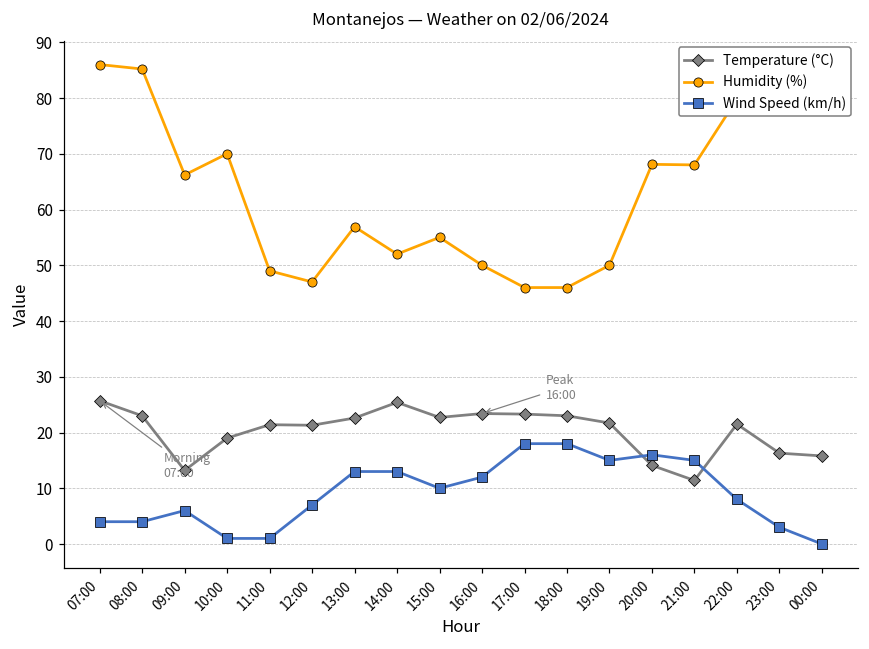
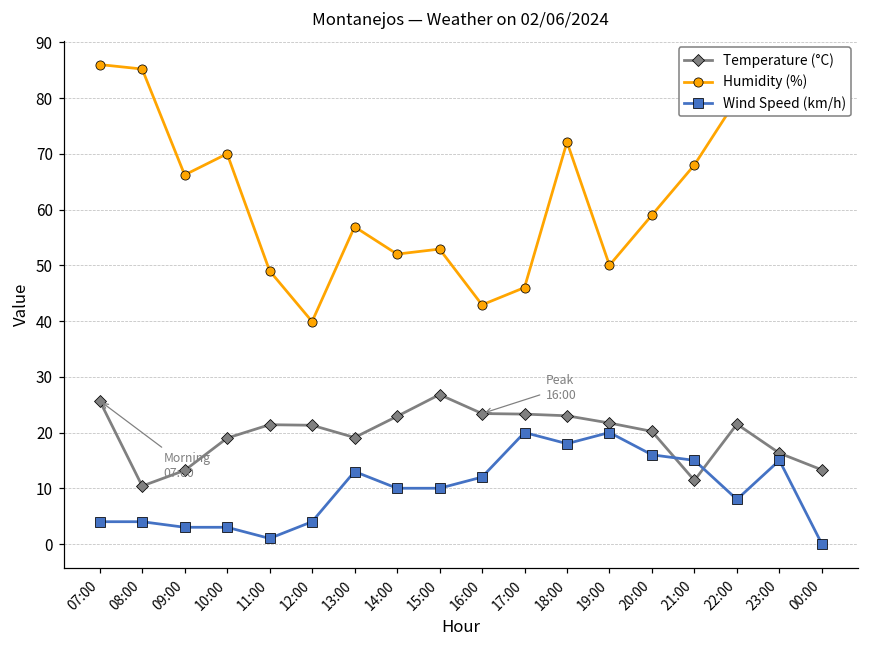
  {
    "Temperature (°C)": {
      "07:00": 26,
-     "08:00": 23,
+     "08:00": 10,
      "10:00": 19,
      "11:00": 21,
      "12:00": 21,
-     "13:00": 23,
-     "14:00": 25,
-     "15:00": 23,
+     "13:00": 19,
+     "14:00": 23,
+     "15:00": 27,
      "16:00": 23,
      "18:00": 23,
      "19:00": 22,
-     "20:00": 14,
+     "20:00": 20,
      "21:00": 11,
      "22:00": 22,
      "23:00": 16,
-     "00:00": 16
+     "00:00": 13
    },
    "Humidity (%)": {
      "07:00": 86,
      "08:00": 85,
      "09:00": 66,
      "10:00": 70,
      "11:00": 49,
-     "12:00": 47,
+     "12:00": 40,
      "13:00": 57,
      "14:00": 52,
-     "15:00": 55,
-     "16:00": 50,
+     "15:00": 53,
+     "16:00": 43,
      "17:00": 46,
-     "18:00": 46,
+     "18:00": 72,
      "19:00": 50,
-     "20:00": 68,
+     "20:00": 59,
      "21:00": 68
    },
    "Wind Speed (km/h)": {
      "07:00": 4,
      "08:00": 4,
-     "09:00": 6,
-     "10:00": 1,
+     "09:00": 3,
+     "10:00": 3,
      "11:00": 1,
-     "12:00": 7,
+     "12:00": 4,
      "13:00": 13,
-     "14:00": 13,
+     "14:00": 10,
      "15:00": 10,
      "16:00": 12,
-     "17:00": 18,
+     "17:00": 20,
      "18:00": 18,
-     "19:00": 15,
+     "19:00": 20,
      "20:00": 16,
      "21:00": 15,
      "22:00": 8,
-     "23:00": 3,
+     "23:00": 15,
      "00:00": 0
    }
  }
